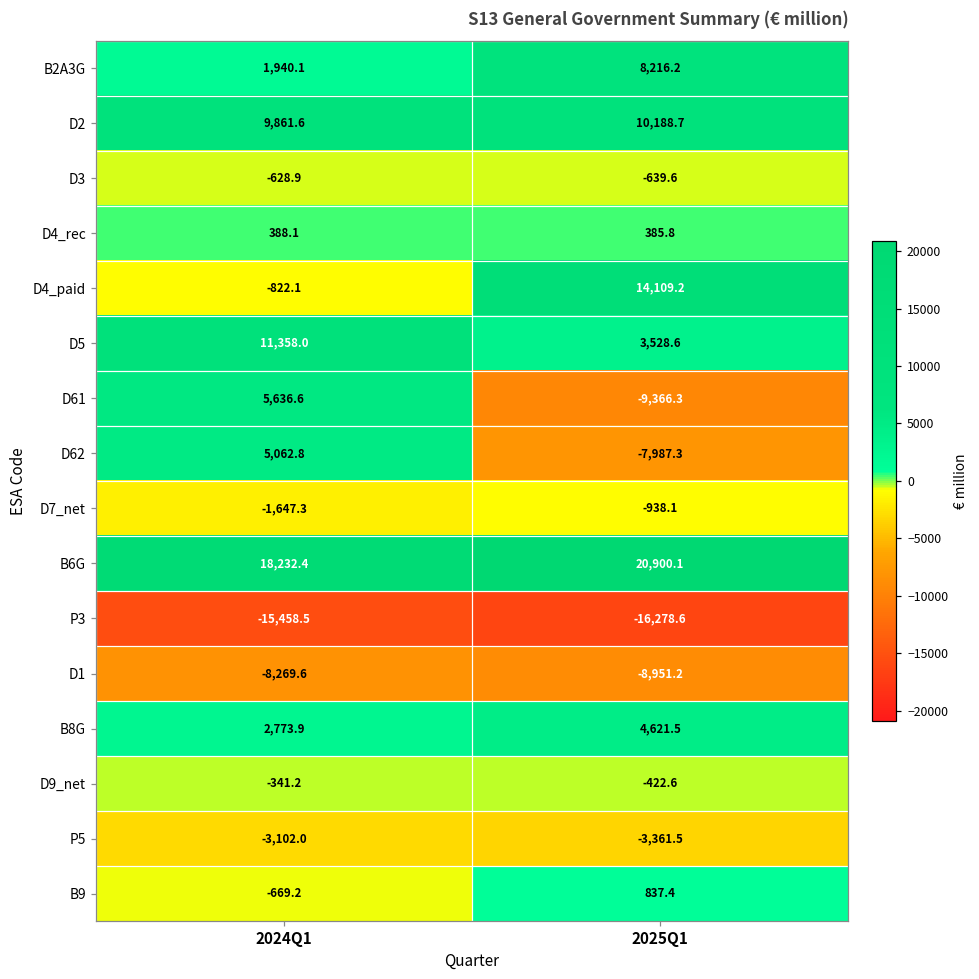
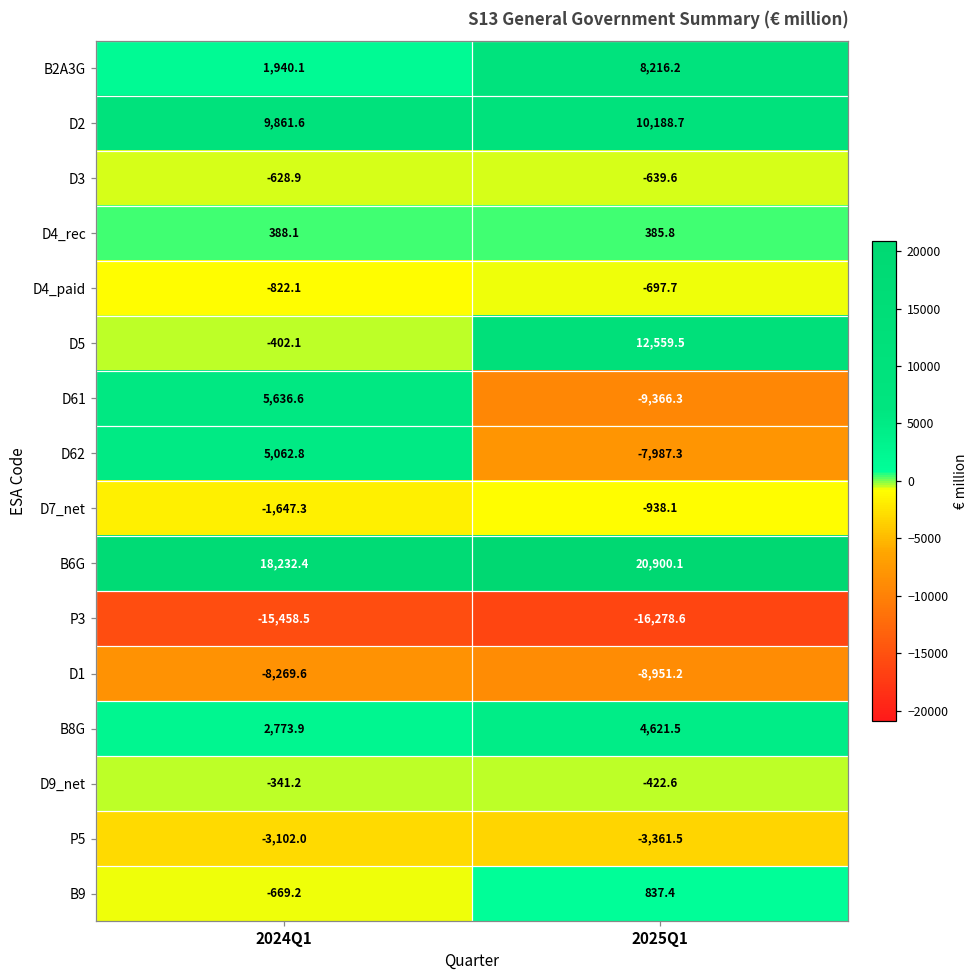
  {
    "B2A3G": {
      "2024Q1": "1,940.1",
      "2025Q1": "8,216.2"
    },
    "D2": {
      "2024Q1": "9,861.6",
      "2025Q1": "10,188.7"
    },
    "D3": {
      "2024Q1": "-628.9",
      "2025Q1": "-639.6"
    },
    "D4_rec": {
      "2024Q1": "388.1",
      "2025Q1": "385.8"
    },
    "D4_paid": {
      "2024Q1": "-822.1",
-     "2025Q1": "14,109.2"
+     "2025Q1": "-697.7"
    },
    "D5": {
-     "2024Q1": "11,358.0",
-     "2025Q1": "3,528.6"
+     "2024Q1": "-402.1",
+     "2025Q1": "12,559.5"
    },
    "D61": {
      "2024Q1": "5,636.6",
      "2025Q1": "-9,366.3"
    },
    "D62": {
      "2024Q1": "5,062.8",
      "2025Q1": "-7,987.3"
    },
    "D7_net": {
      "2024Q1": "-1,647.3",
      "2025Q1": "-938.1"
    },
    "B6G": {
      "2024Q1": "18,232.4",
      "2025Q1": "20,900.1"
    },
    "P3": {
      "2024Q1": "-15,458.5",
      "2025Q1": "-16,278.6"
    },
    "D1": {
      "2024Q1": "-8,269.6",
      "2025Q1": "-8,951.2"
    },
    "B8G": {
      "2024Q1": "2,773.9",
      "2025Q1": "4,621.5"
    },
    "D9_net": {
      "2024Q1": "-341.2",
      "2025Q1": "-422.6"
    },
    "P5": {
      "2024Q1": "-3,102.0",
      "2025Q1": "-3,361.5"
    },
    "B9": {
      "2024Q1": "-669.2",
      "2025Q1": "837.4"
    }
  }
